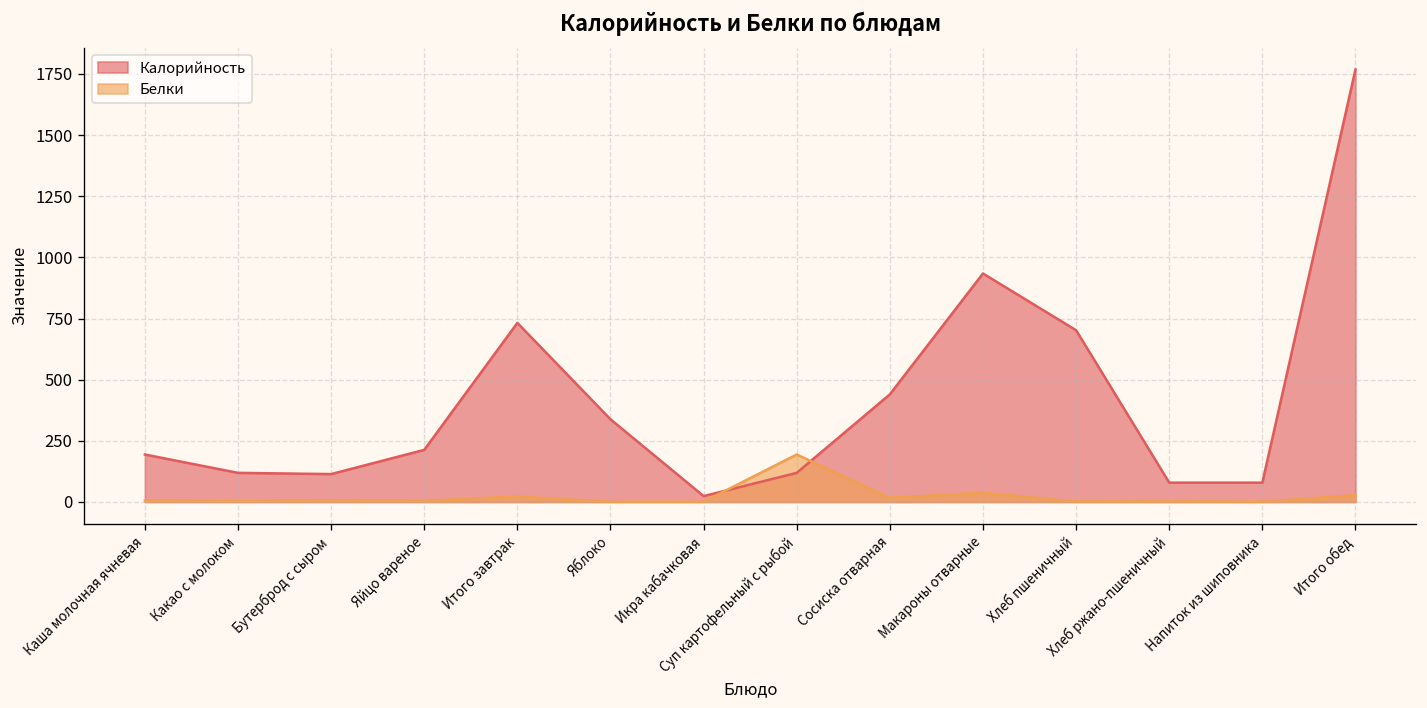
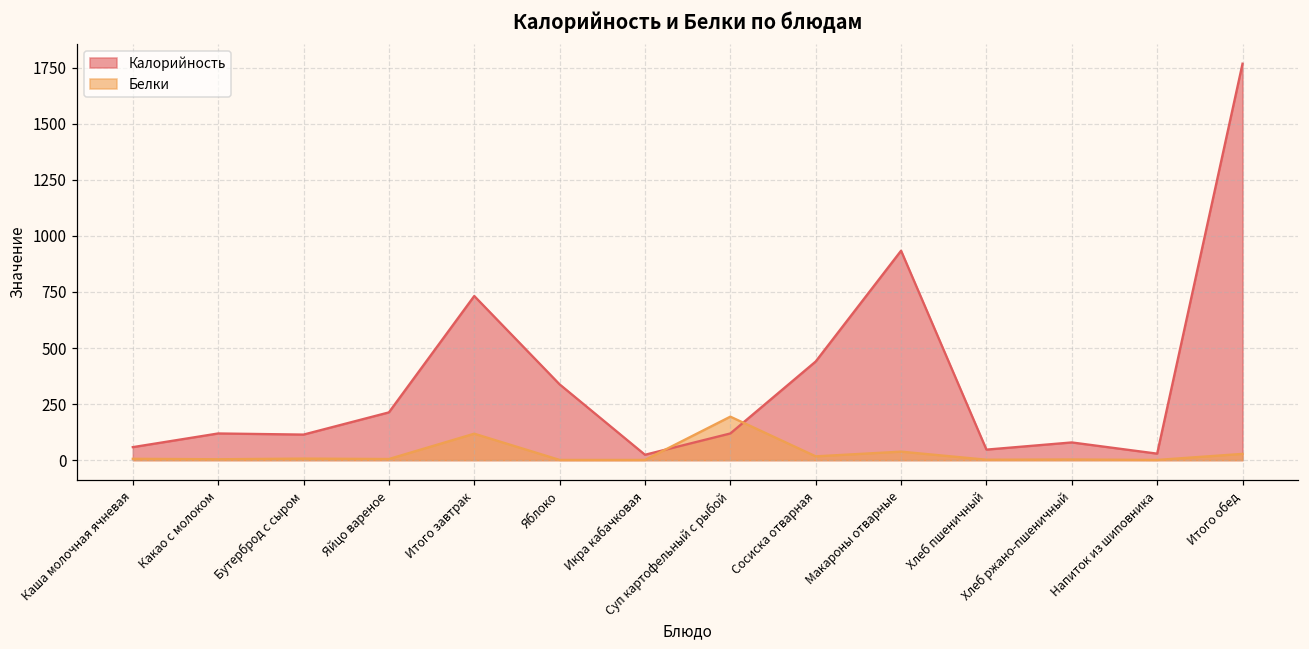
  {
    "Калорийность": {
-     "Каша молочная ячневая": 190,
+     "Каша молочная ячневая": 60,
      "Какао с молоком": 120,
      "Бутерброд с сыром": 110,
      "Яйцо вареное": 210,
      "Итого завтрак": 730,
      "Яблоко": 340,
      "Икра кабачковая": 20,
      "Суп картофельный с рыбой": 120,
      "Сосиска отварная": 440,
      "Макароны отварные": 930,
-     "Хлеб пшеничный": 700,
+     "Хлеб пшеничный": 50,
      "Хлеб ржано-пшеничный": 80,
-     "Напиток из шиповника": 80,
+     "Напиток из шиповника": 30,
      "Итого обед": 1770
    },
    "Белки": {
      "Каша молочная ячневая": 10,
      "Какао с молоком": 0,
      "Бутерброд с сыром": 10,
      "Яйцо вареное": 10,
-     "Итого завтрак": 20,
+     "Итого завтрак": 120,
      "Яблоко": 0,
      "Икра кабачковая": 0,
      "Суп картофельный с рыбой": 190,
      "Сосиска отварная": 20,
      "Макароны отварные": 40,
      "Хлеб пшеничный": 0,
      "Хлеб ржано-пшеничный": 0,
      "Напиток из шиповника": 0,
      "Итого обед": 30
    }
  }
